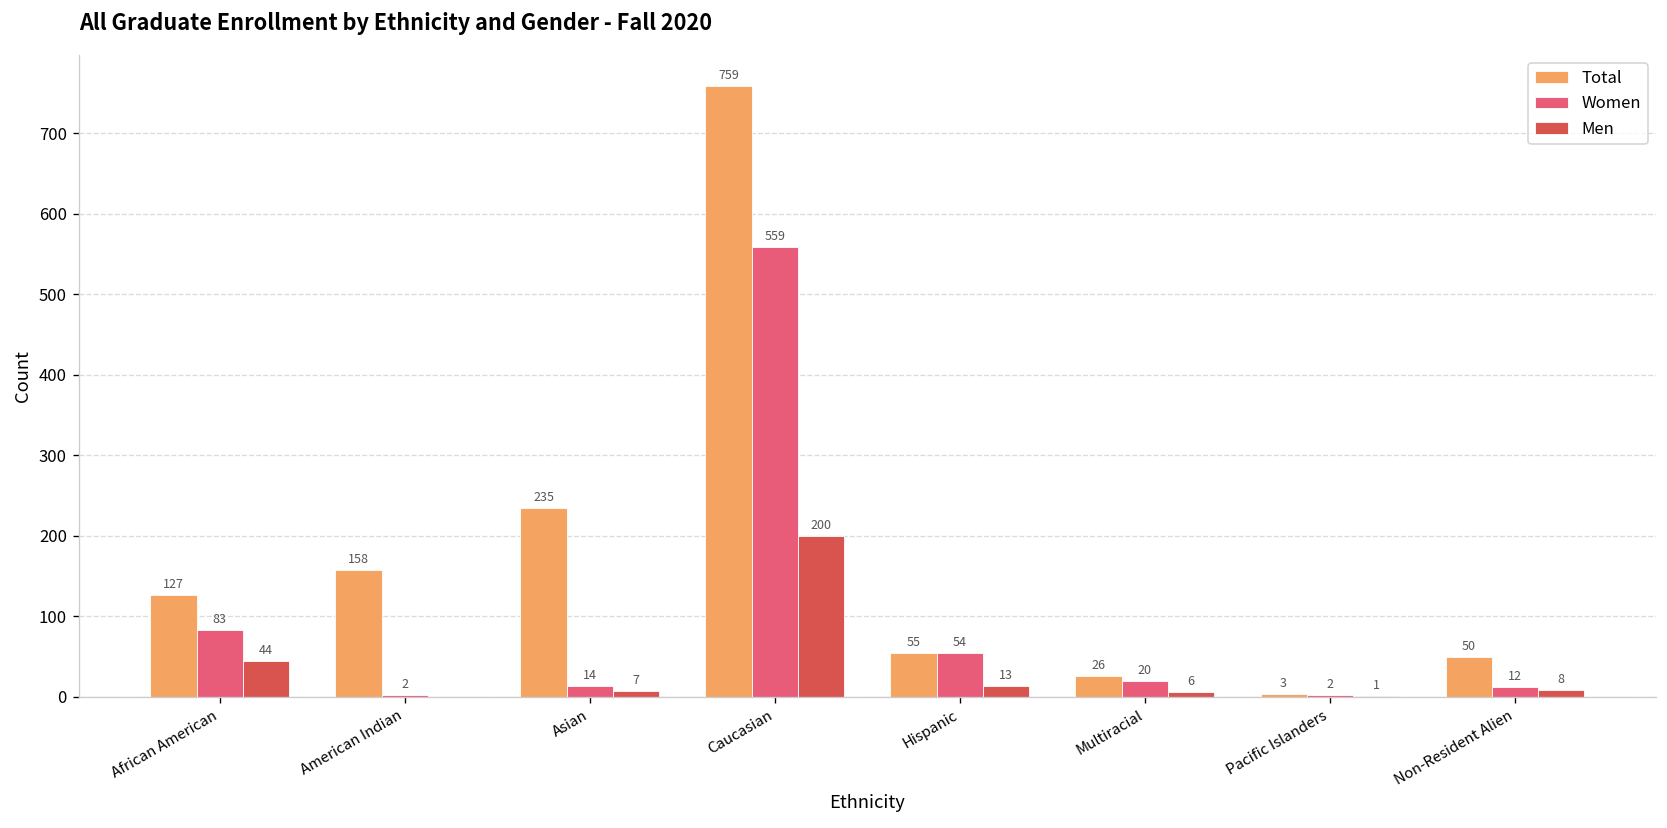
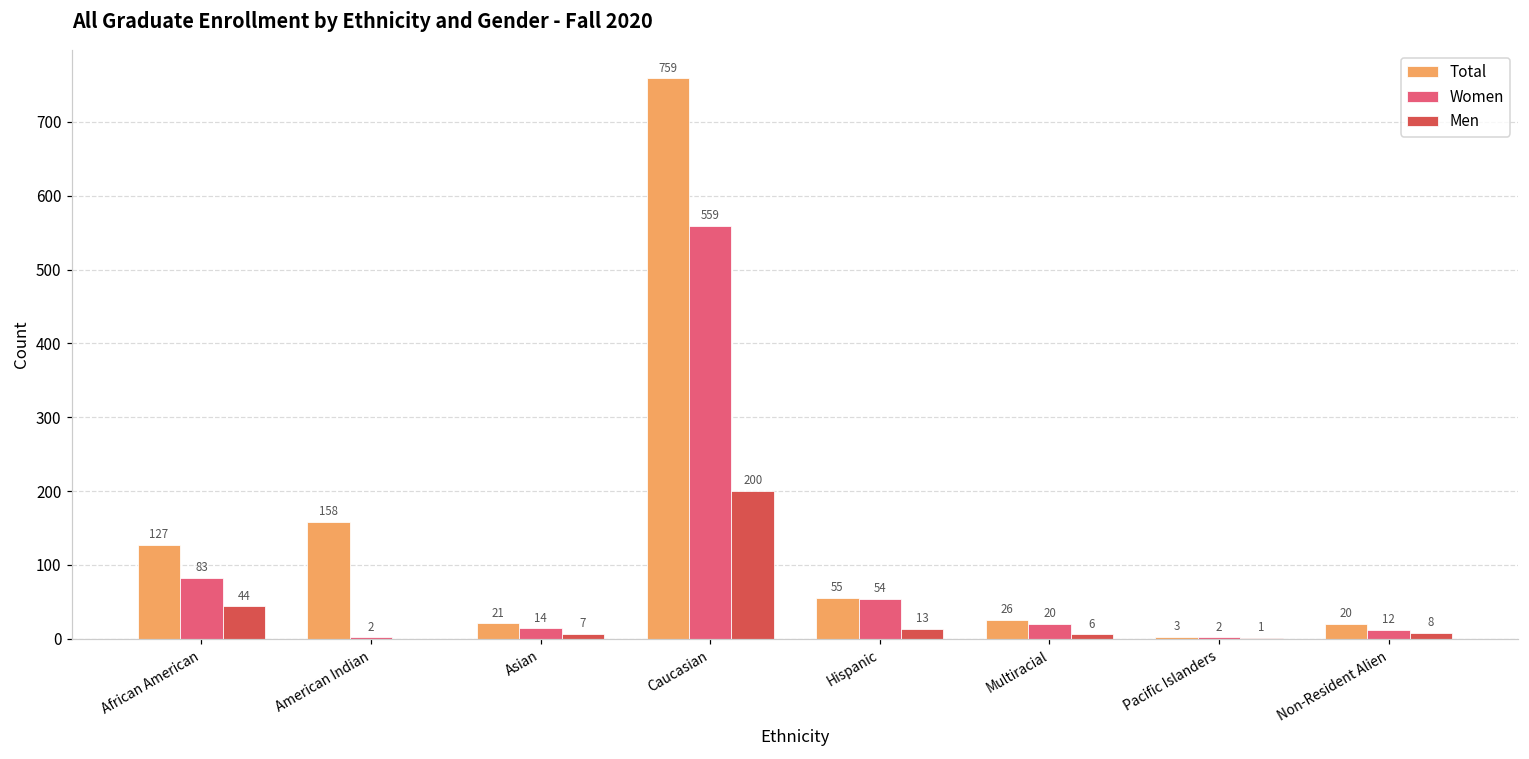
  {
    "Total": {
      "African American": 127,
      "American Indian": 158,
-     "Asian": 235,
+     "Asian": 21,
      "Caucasian": 759,
      "Hispanic": 55,
      "Multiracial": 26,
      "Pacific Islanders": 3,
-     "Non-Resident Alien": 50
+     "Non-Resident Alien": 20
    }
  }
